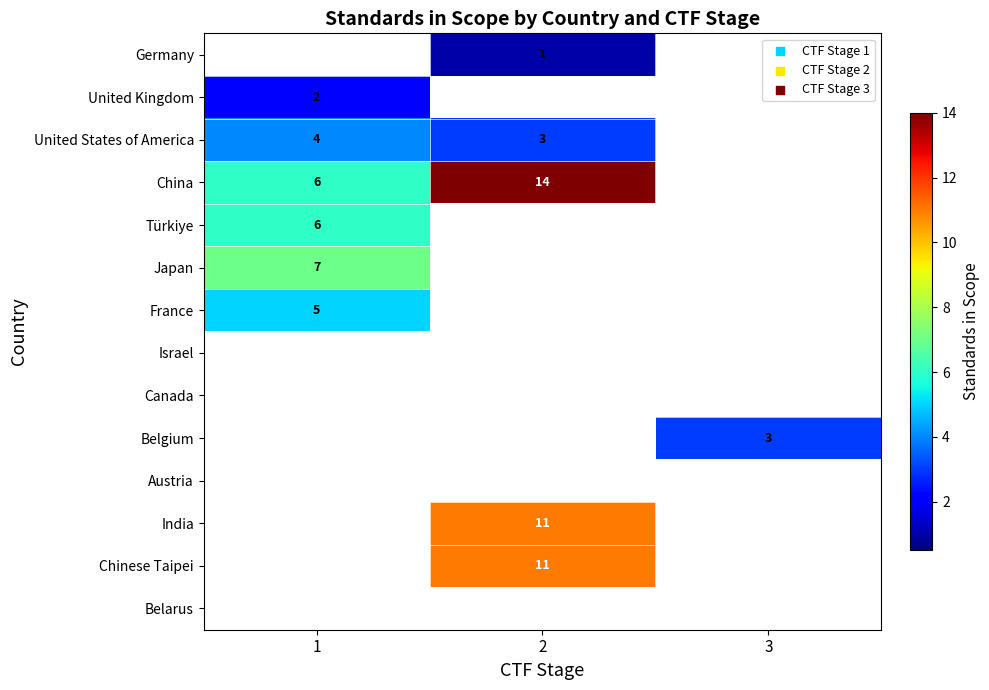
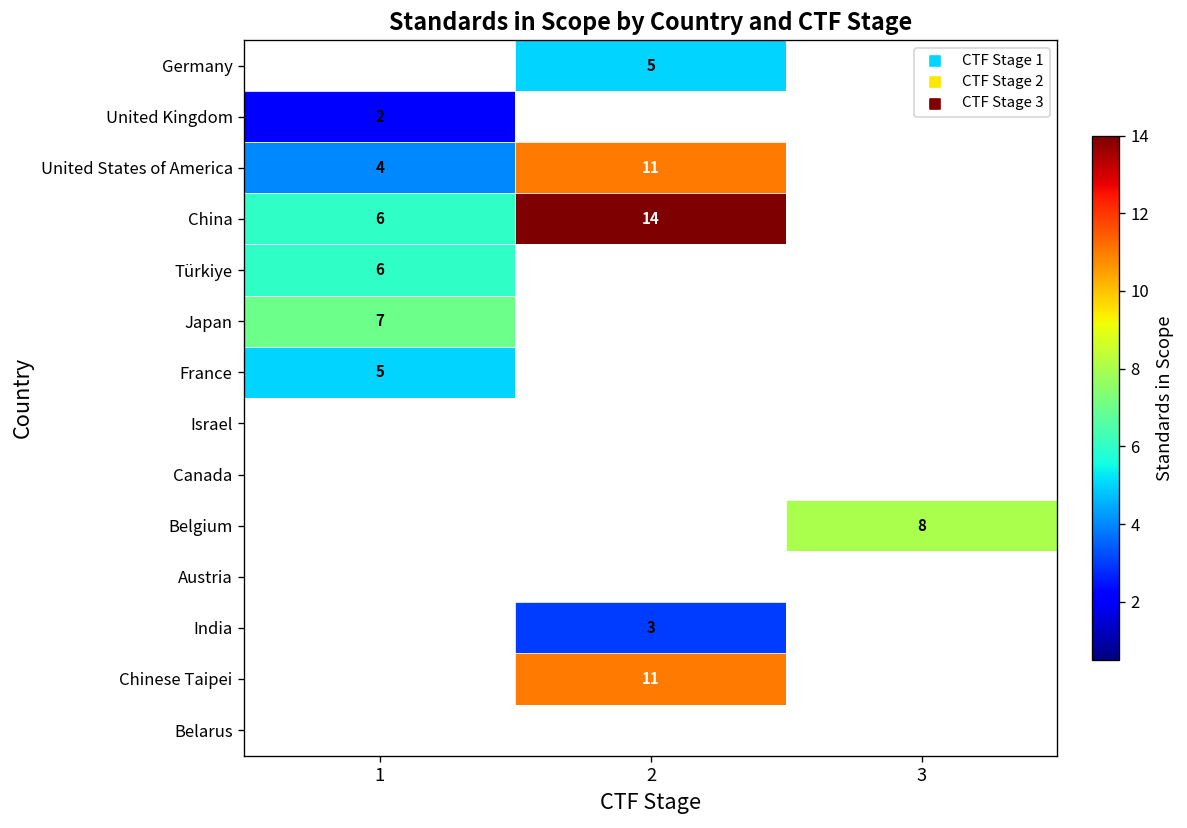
  {
    "Germany": {
-     "2": 1
+     "2": 5
    },
    "United Kingdom": {
      "1": 2
    },
    "United States of America": {
      "1": 4,
-     "2": 3
+     "2": 11
    },
    "China": {
      "1": 6,
      "2": 14
    },
    "Türkiye": {
      "1": 6
    },
    "Japan": {
      "1": 7
    },
    "France": {
      "1": 5
    },
    "Belgium": {
-     "3": 3
+     "3": 8
    },
    "India": {
-     "2": 11
+     "2": 3
    },
    "Chinese Taipei": {
      "2": 11
    }
  }
